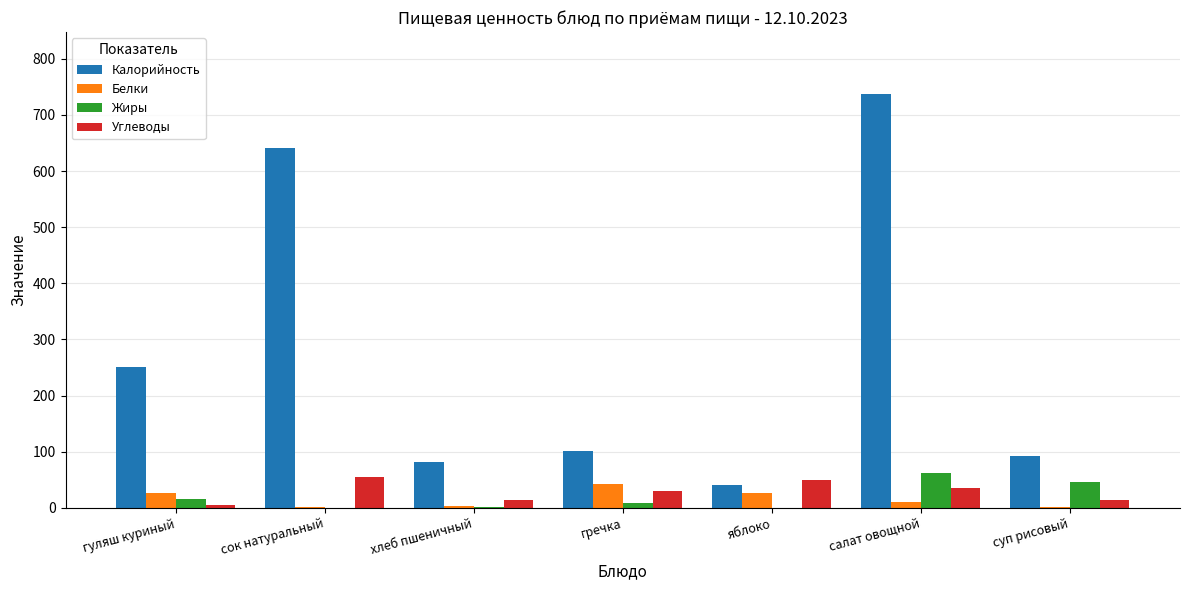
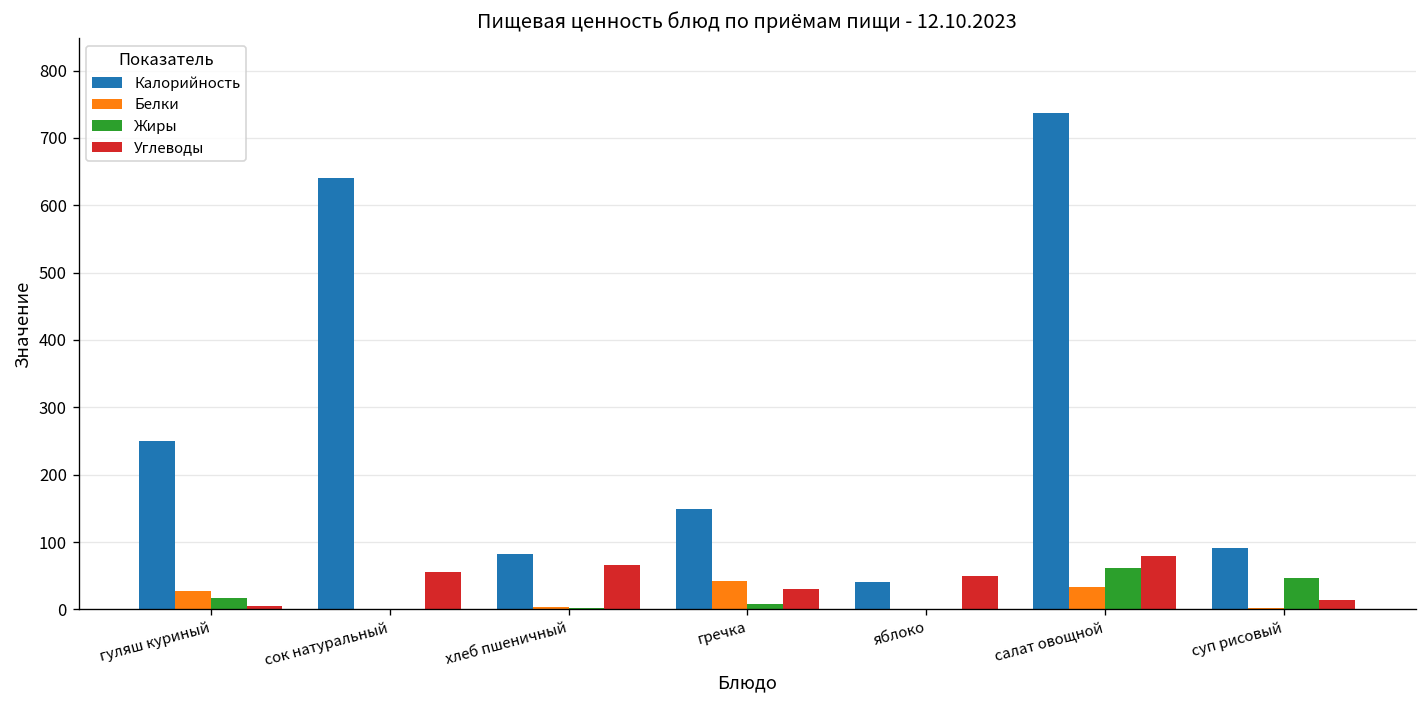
  {
    "Калорийность": {
      "гуляш куриный": 250,
      "сок натуральный": 640,
      "хлеб пшеничный": 80,
-     "гречка": 100,
+     "гречка": 150,
      "яблоко": 40,
      "салат овощной": 740,
      "суп рисовый": 90
    },
    "Белки": {
      "гуляш куриный": 30,
      "гречка": 40,
-     "яблоко": 30,
-     "салат овощной": 10
+     "яблоко": 0,
+     "салат овощной": 30
    },
    "Жиры": {
      "гуляш куриный": 20,
      "гречка": 10,
      "яблоко": 0,
      "салат овощной": 60,
      "суп рисовый": 50
    },
    "Углеводы": {
      "гуляш куриный": 10,
      "сок натуральный": 60,
-     "хлеб пшеничный": 10,
+     "хлеб пшеничный": 70,
      "гречка": 30,
      "яблоко": 50,
-     "салат овощной": 30,
+     "салат овощной": 80,
      "суп рисовый": 10
    }
  }
